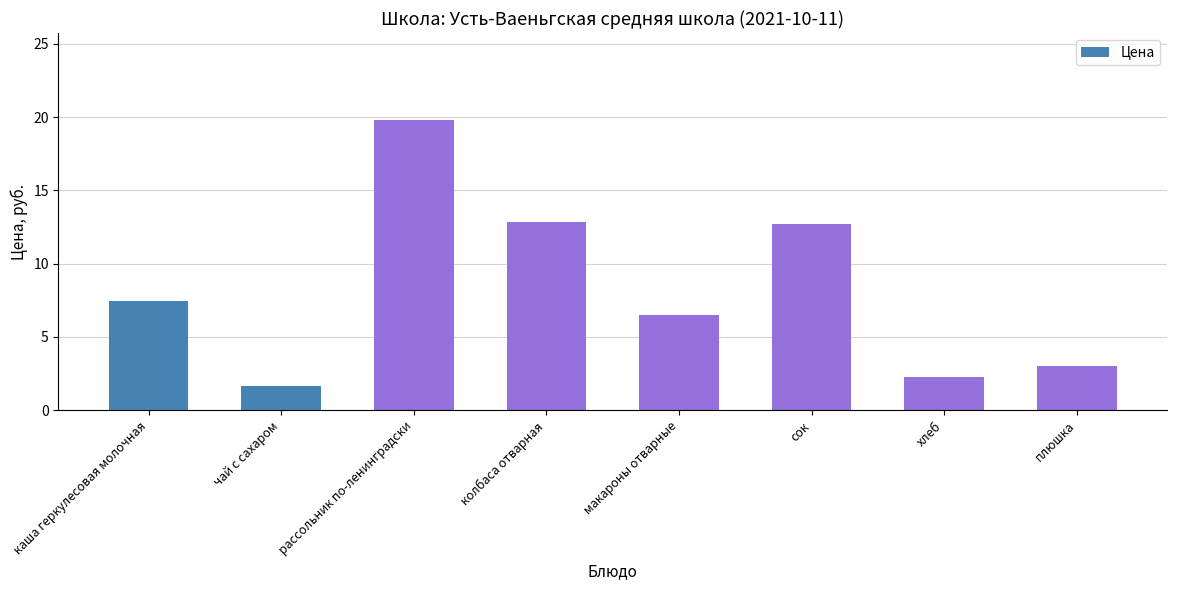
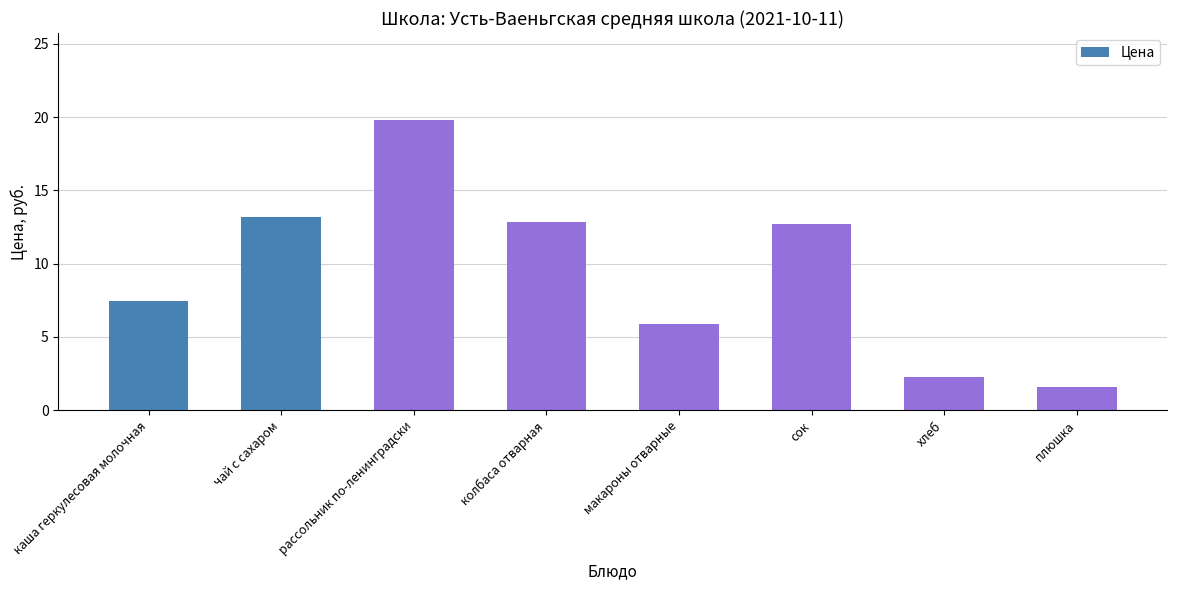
  {
    "каша геркулесовая молочная": 7.4,
-   "чай с сахаром": 1.7,
+   "чай с сахаром": 13.2,
    "рассольник по-ленинградски": 19.8,
    "колбаса отварная": 12.9,
-   "макароны отварные": 6.5,
+   "макароны отварные": 5.9,
    "сок": 12.7,
    "хлеб": 2.3,
-   "плюшка": 3.0
+   "плюшка": 1.6
  }
